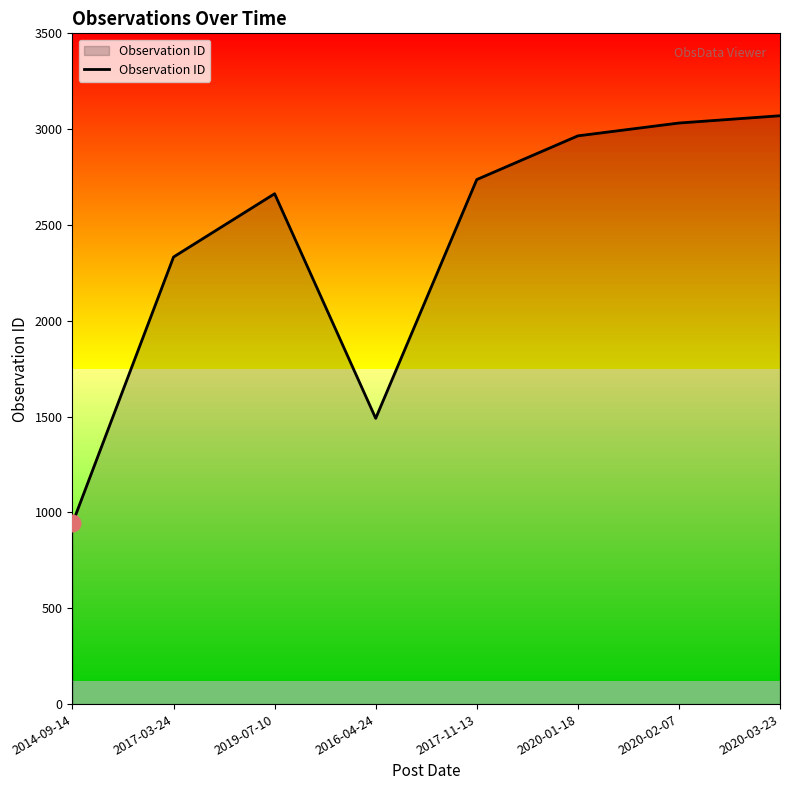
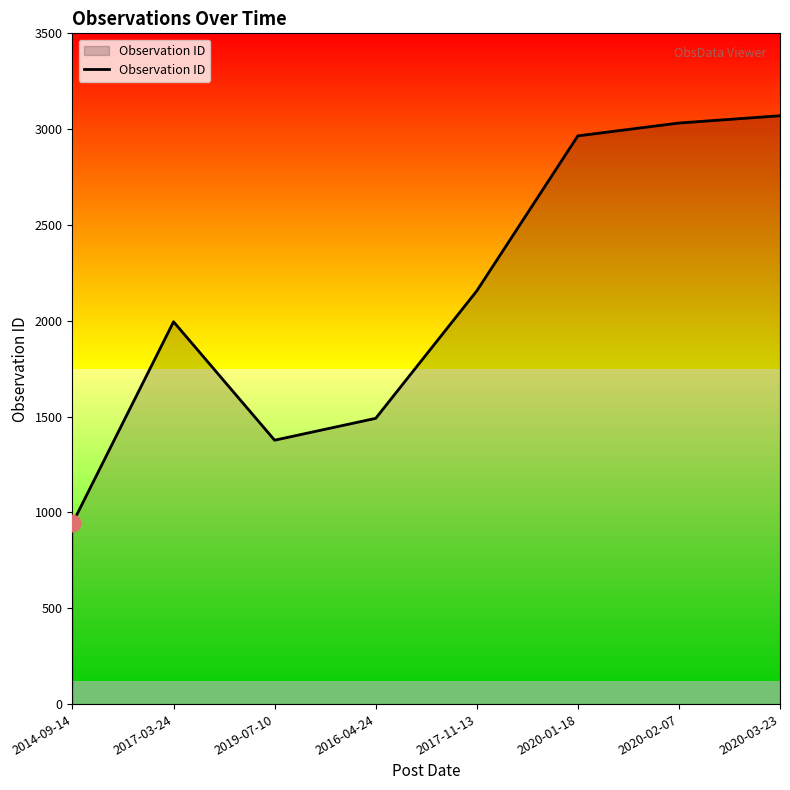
  {
    "Observation ID": {
-     "2017-03-24": 2330,
-     "2019-07-10": 2660,
+     "2017-03-24": 2000,
+     "2019-07-10": 1380,
      "2016-04-24": 1490,
-     "2017-11-13": 2740,
+     "2017-11-13": 2160,
      "2020-01-18": 2970,
      "2020-02-07": 3030,
      "2020-03-23": 3070
    }
  }
